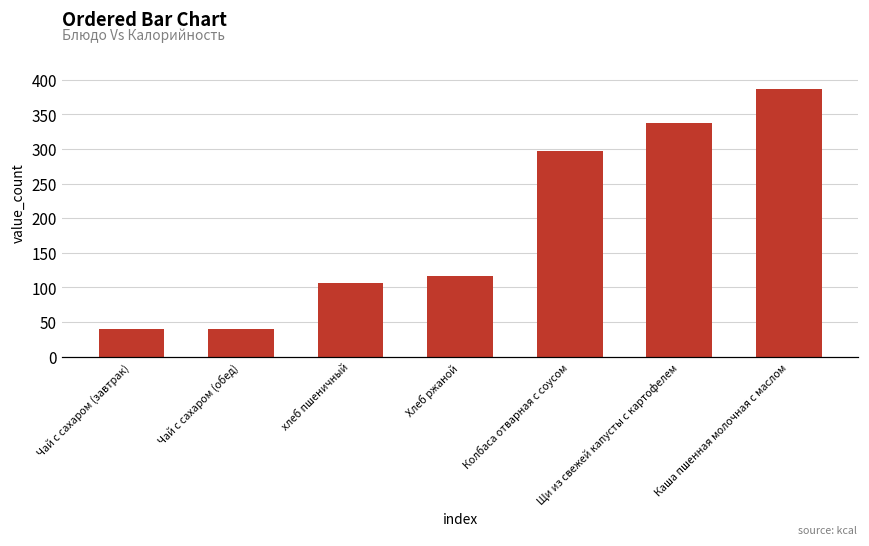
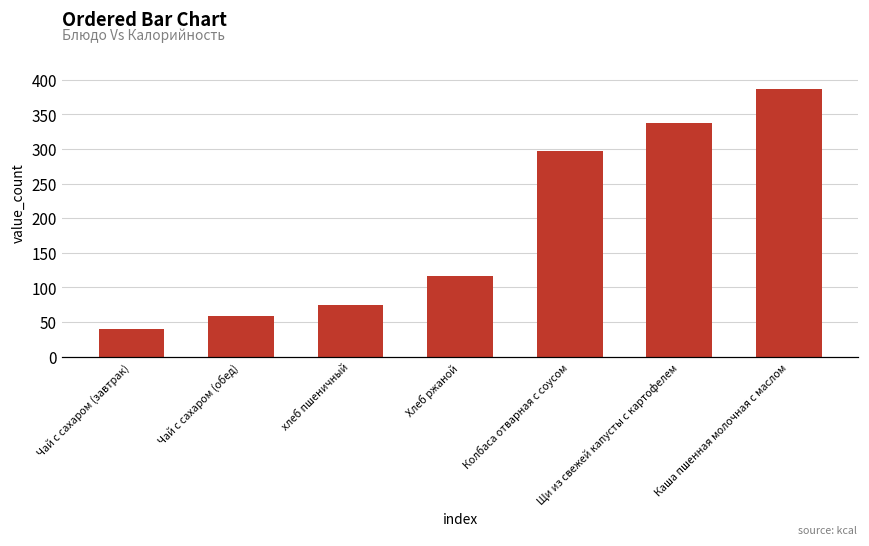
  {
    "Чай с сахаром (завтрак)": 40,
-   "Чай с сахаром (обед)": 40,
-   "хлеб пшеничный": 110,
+   "Чай с сахаром (обед)": 60,
+   "хлеб пшеничный": 70,
    "Хлеб ржаной": 120,
    "Колбаса отварная с соусом": 300,
    "Щи из свежей капусты с картофелем": 340,
    "Каша пшенная молочная с маслом": 390
  }
